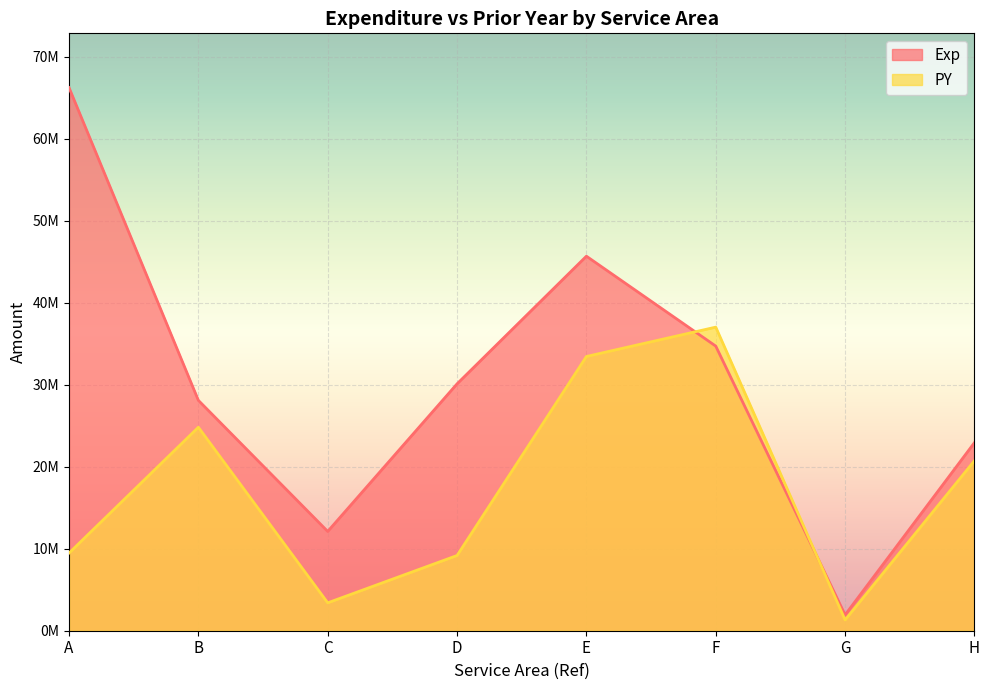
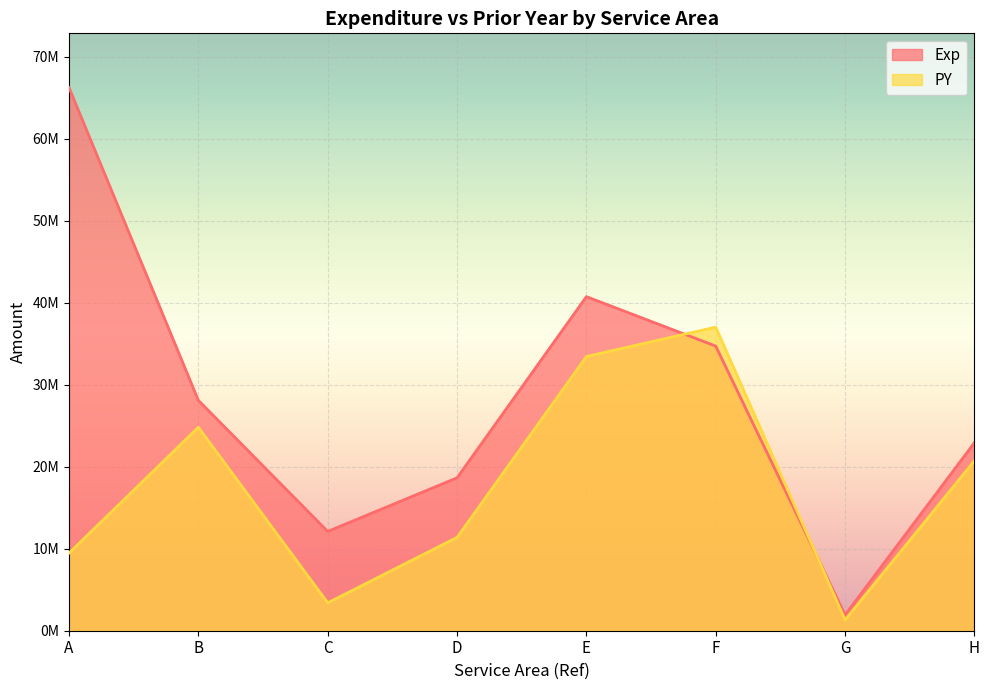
  {
    "Exp": {
      "A": 66000000,
      "B": 28000000,
      "C": 12000000,
-     "D": 30000000,
-     "E": 46000000,
+     "D": 19000000,
+     "E": 41000000,
      "F": 35000000,
      "G": 2000000,
      "H": 23000000
    },
    "PY": {
      "A": 9000000,
      "B": 25000000,
      "C": 3000000,
-     "D": 9000000,
+     "D": 11000000,
      "E": 33000000,
      "F": 37000000,
      "G": 1000000,
      "H": 21000000
    }
  }
